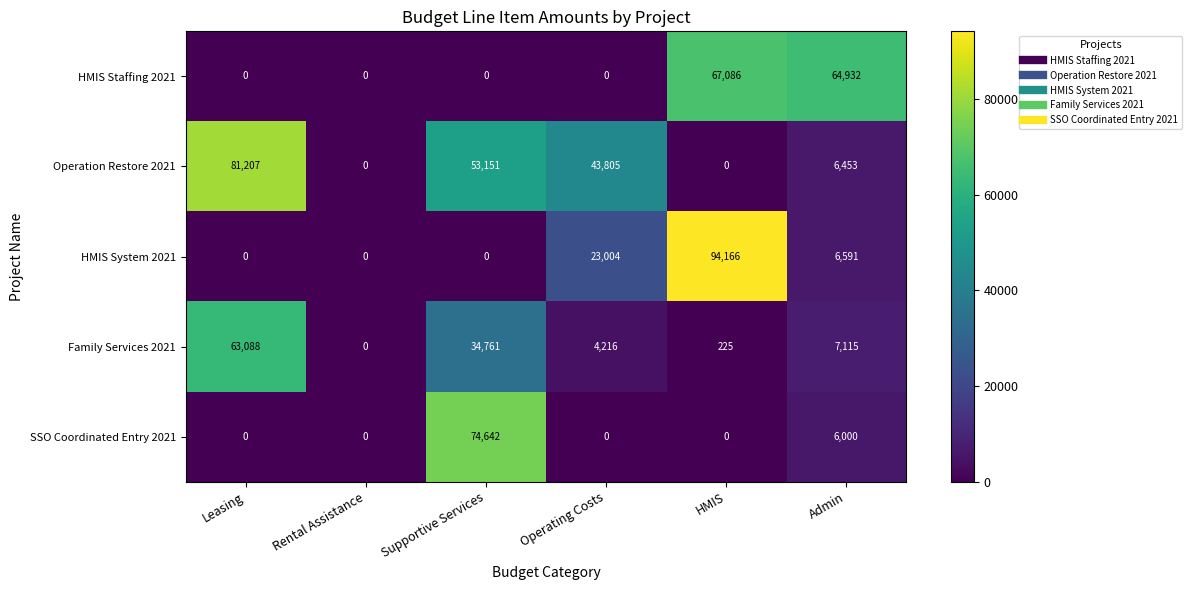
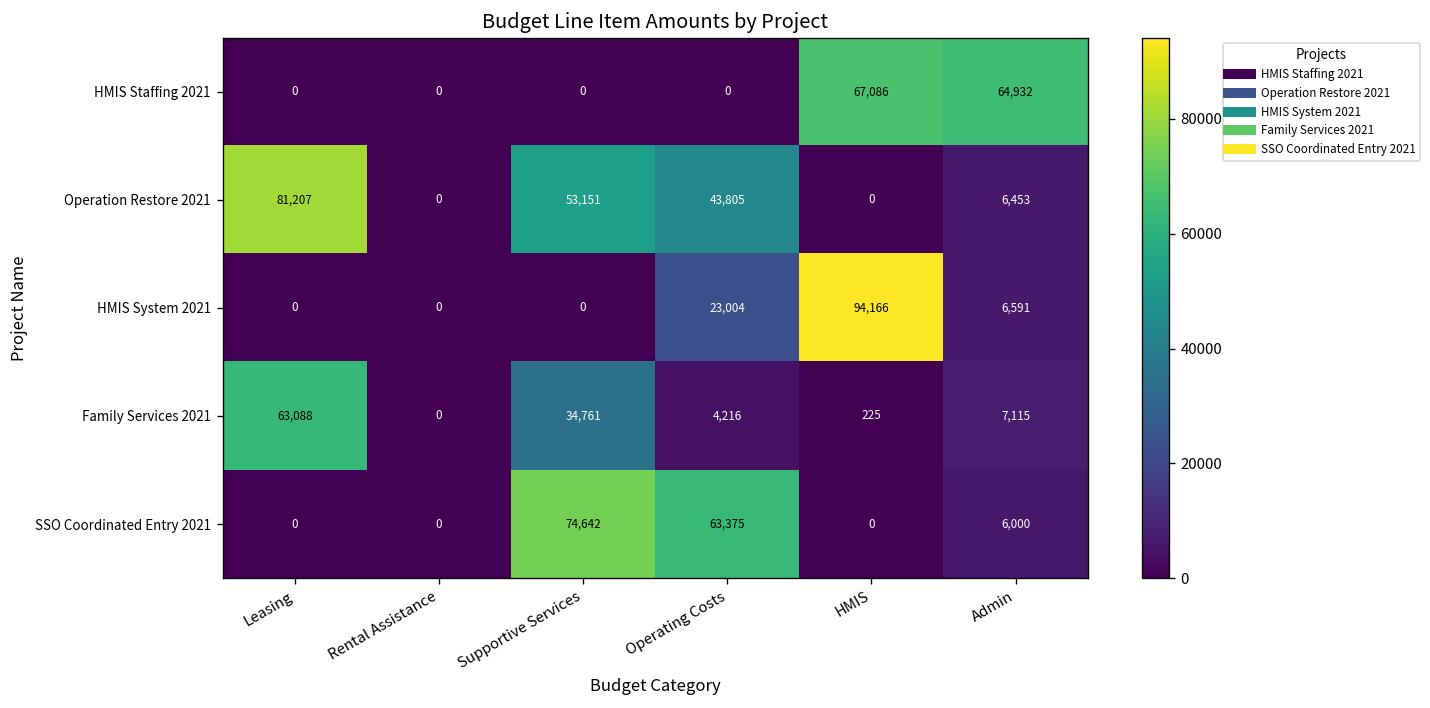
  {
    "HMIS Staffing 2021": {
      "Leasing": "0",
      "Rental Assistance": "0",
      "Supportive Services": "0",
      "Operating Costs": "0",
      "HMIS": "67,086",
      "Admin": "64,932"
    },
    "Operation Restore 2021": {
      "Leasing": "81,207",
      "Rental Assistance": "0",
      "Supportive Services": "53,151",
      "Operating Costs": "43,805",
      "HMIS": "0",
      "Admin": "6,453"
    },
    "HMIS System 2021": {
      "Leasing": "0",
      "Rental Assistance": "0",
      "Supportive Services": "0",
      "Operating Costs": "23,004",
      "HMIS": "94,166",
      "Admin": "6,591"
    },
    "Family Services 2021": {
      "Leasing": "63,088",
      "Rental Assistance": "0",
      "Supportive Services": "34,761",
      "Operating Costs": "4,216",
      "HMIS": "225",
      "Admin": "7,115"
    },
    "SSO Coordinated Entry 2021": {
      "Leasing": "0",
      "Rental Assistance": "0",
      "Supportive Services": "74,642",
-     "Operating Costs": "0",
+     "Operating Costs": "63,375",
      "HMIS": "0",
      "Admin": "6,000"
    }
  }
